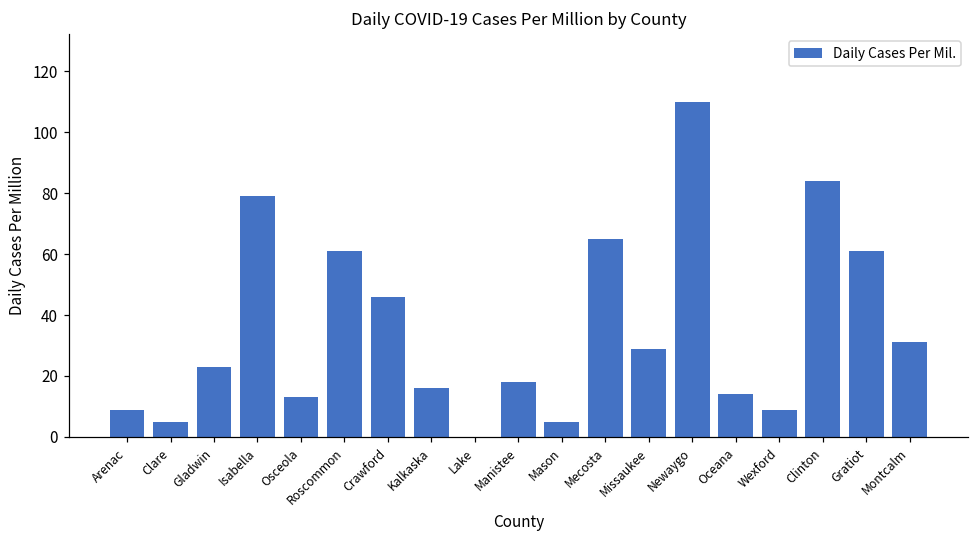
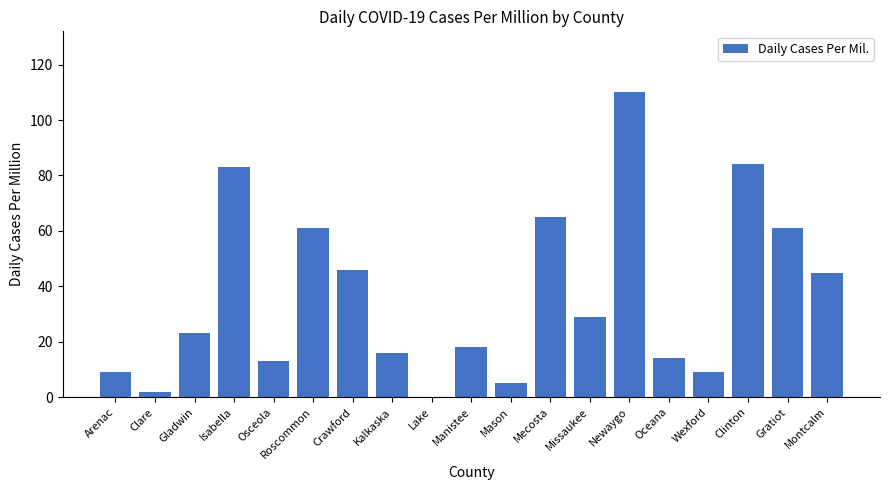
  {
    "Arenac": 9,
-   "Clare": 5,
+   "Clare": 2,
    "Gladwin": 23,
-   "Isabella": 79,
+   "Isabella": 83,
    "Osceola": 13,
    "Roscommon": 61,
    "Crawford": 46,
    "Kalkaska": 16,
    "Lake": 0,
    "Manistee": 18,
    "Mason": 5,
    "Mecosta": 65,
    "Missaukee": 29,
    "Newaygo": 110,
    "Oceana": 14,
    "Wexford": 9,
    "Clinton": 84,
    "Gratiot": 61,
-   "Montcalm": 31
+   "Montcalm": 45
  }
